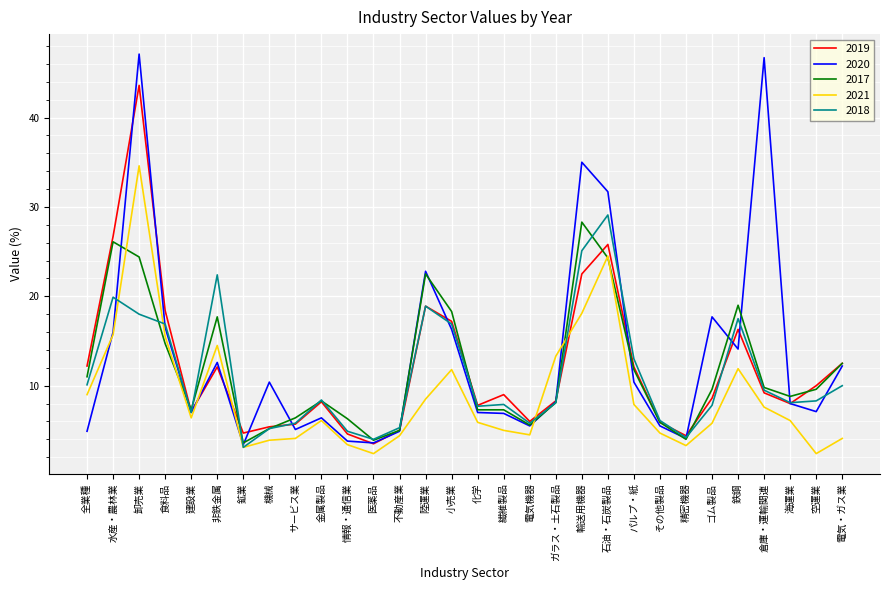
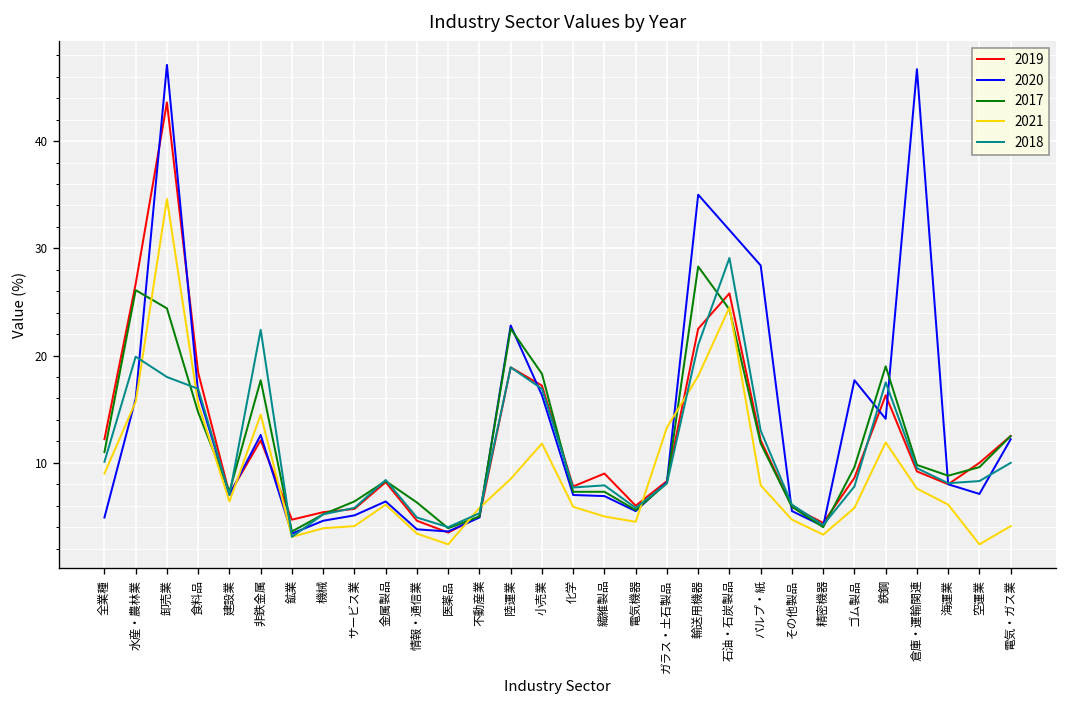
  {
    "2019": {
      "全業種": 12,
      "水産・農林業": 27,
      "卸売業": 44,
      "食料品": 18,
      "非鉄金属": 12,
      "鉱業": 5,
      "情報・通信業": 5,
      "小売業": 17,
      "繊維製品": 9,
      "輸送用機器": 23,
      "石油・石炭製品": 26,
      "パルプ・紙": 12,
      "ゴム製品": 9,
      "鉄鋼": 16,
      "倉庫・運輸関連": 9,
      "空運業": 10
    },
    "2020": {
      "全業種": 5,
      "水産・農林業": 16,
      "卸売業": 47,
      "食料品": 17,
      "非鉄金属": 13,
-     "機械": 10,
+     "機械": 5,
      "サービス業": 5,
      "金属製品": 6,
      "情報・通信業": 4,
      "陸運業": 23,
      "小売業": 16,
      "化学": 7,
      "繊維製品": 7,
      "輸送用機器": 35,
      "石油・石炭製品": 32,
-     "パルプ・紙": 10,
+     "パルプ・紙": 28,
      "その他製品": 6,
      "ゴム製品": 18,
      "鉄鋼": 14,
      "倉庫・運輸関連": 47,
      "空運業": 7,
      "電気・ガス業": 12
    },
    "2017": {
      "全業種": 11,
      "水産・農林業": 26,
      "卸売業": 24,
      "食料品": 15,
      "非鉄金属": 18,
      "サービス業": 6,
      "情報・通信業": 6,
      "陸運業": 23,
      "小売業": 18,
      "化学": 7,
      "繊維製品": 7,
      "輸送用機器": 28,
      "パルプ・紙": 12,
      "ゴム製品": 10,
      "鉄鋼": 19,
      "倉庫・運輸関連": 10,
      "海運業": 9,
      "空運業": 10
    },
    "2021": {
      "全業種": 9,
      "水産・農林業": 16,
      "卸売業": 35,
      "食料品": 16,
      "建設業": 6,
      "非鉄金属": 15,
      "機械": 4,
      "サービス業": 4,
      "金属製品": 6,
      "情報・通信業": 3,
      "医薬品": 2,
-     "不動産業": 4,
+     "不動産業": 6,
      "陸運業": 9,
      "小売業": 12,
      "化学": 6,
      "繊維製品": 5,
      "電気機器": 5,
      "ガラス・土石製品": 13,
      "輸送用機器": 18,
      "パルプ・紙": 8,
      "その他製品": 5,
      "精密機器": 3,
      "ゴム製品": 6,
      "鉄鋼": 12,
      "倉庫・運輸関連": 8,
      "海運業": 6,
      "空運業": 2,
      "電気・ガス業": 4
    },
    "2018": {
      "全業種": 10,
      "水産・農林業": 20,
      "卸売業": 18,
      "食料品": 17,
      "非鉄金属": 22,
      "情報・通信業": 5,
      "不動産業": 5,
      "小売業": 17,
      "繊維製品": 8,
-     "輸送用機器": 25,
+     "輸送用機器": 21,
      "石油・石炭製品": 29,
      "パルプ・紙": 13,
      "ゴム製品": 8,
      "鉄鋼": 18,
      "倉庫・運輸関連": 10,
      "空運業": 8,
      "電気・ガス業": 10
    }
  }
